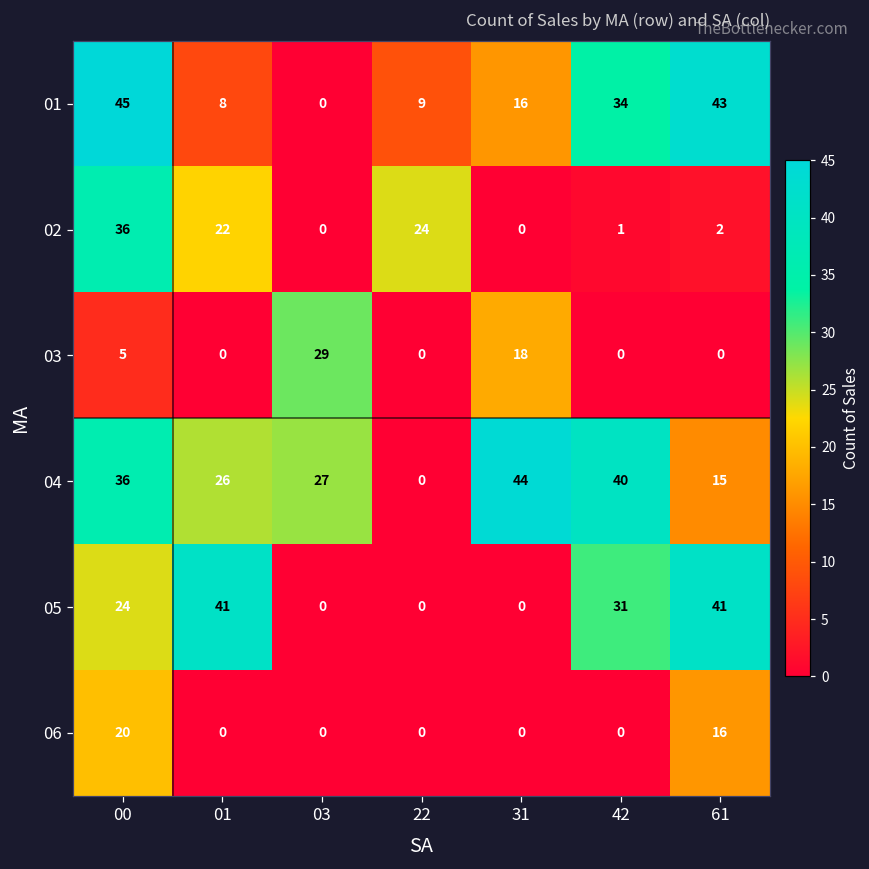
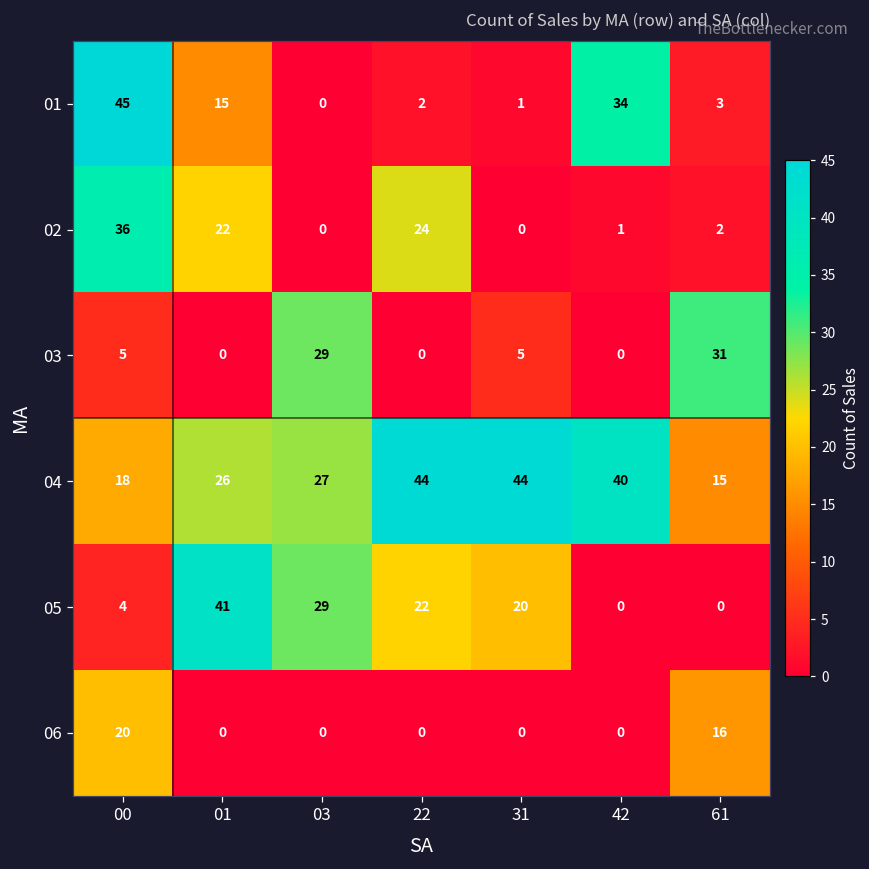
  {
    "01": {
      "00": 45,
-     "01": 8,
+     "01": 15,
      "03": 0,
-     "22": 9,
-     "31": 16,
+     "22": 2,
+     "31": 1,
      "42": 34,
-     "61": 43
+     "61": 3
    },
    "02": {
      "00": 36,
      "01": 22,
      "03": 0,
      "22": 24,
      "31": 0,
      "42": 1,
      "61": 2
    },
    "03": {
      "00": 5,
      "01": 0,
      "03": 29,
      "22": 0,
-     "31": 18,
+     "31": 5,
      "42": 0,
-     "61": 0
+     "61": 31
    },
    "04": {
-     "00": 36,
+     "00": 18,
      "01": 26,
      "03": 27,
-     "22": 0,
+     "22": 44,
      "31": 44,
      "42": 40,
      "61": 15
    },
    "05": {
-     "00": 24,
+     "00": 4,
      "01": 41,
-     "03": 0,
-     "22": 0,
-     "31": 0,
-     "42": 31,
-     "61": 41
+     "03": 29,
+     "22": 22,
+     "31": 20,
+     "42": 0,
+     "61": 0
    },
    "06": {
      "00": 20,
      "01": 0,
      "03": 0,
      "22": 0,
      "31": 0,
      "42": 0,
      "61": 16
    }
  }
